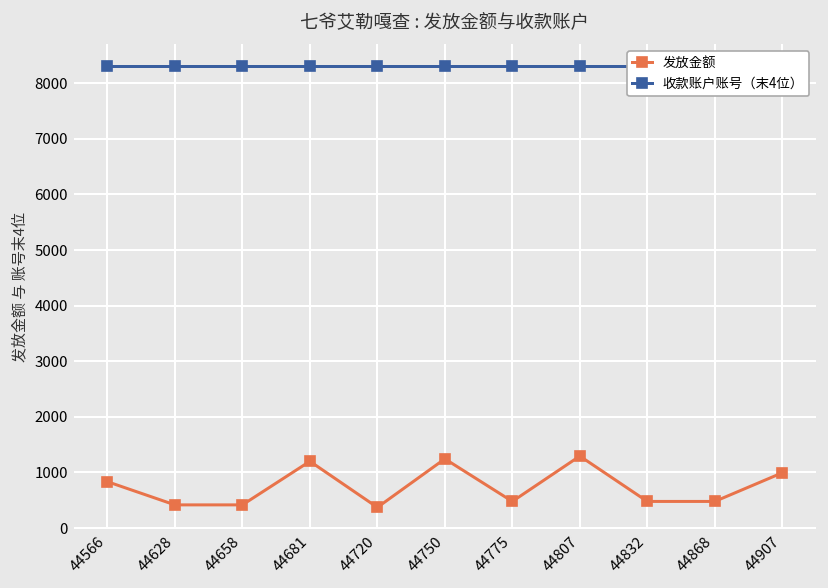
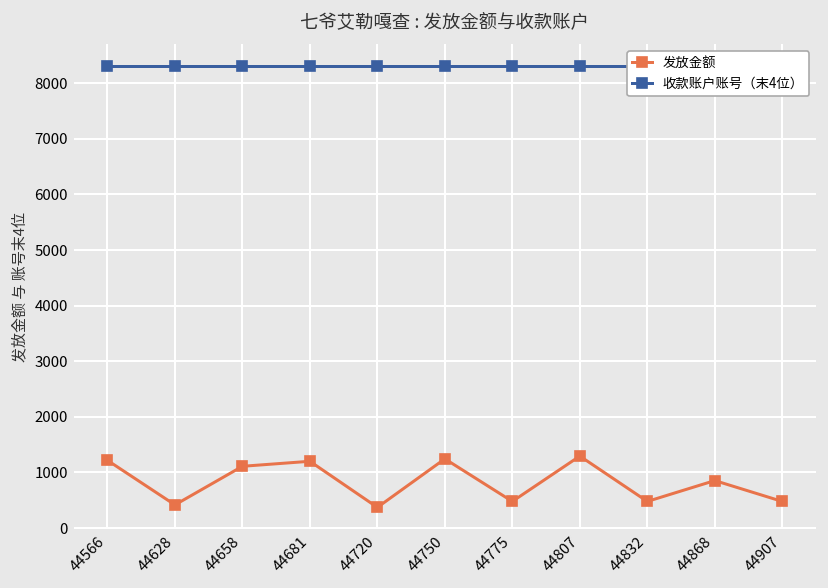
  {
    "发放金额": {
-     "44566": 800,
+     "44566": 1200,
      "44628": 400,
-     "44658": 400,
+     "44658": 1100,
      "44681": 1200,
      "44720": 400,
      "44750": 1200,
      "44775": 500,
      "44807": 1300,
      "44832": 500,
-     "44868": 500,
-     "44907": 1000
+     "44868": 900,
+     "44907": 500
    },
    "收款账户账号（末4位）": {
      "44566": 8300,
      "44628": 8300,
      "44658": 8300,
      "44681": 8300,
      "44720": 8300,
      "44750": 8300,
      "44775": 8300,
      "44807": 8300
    }
  }
